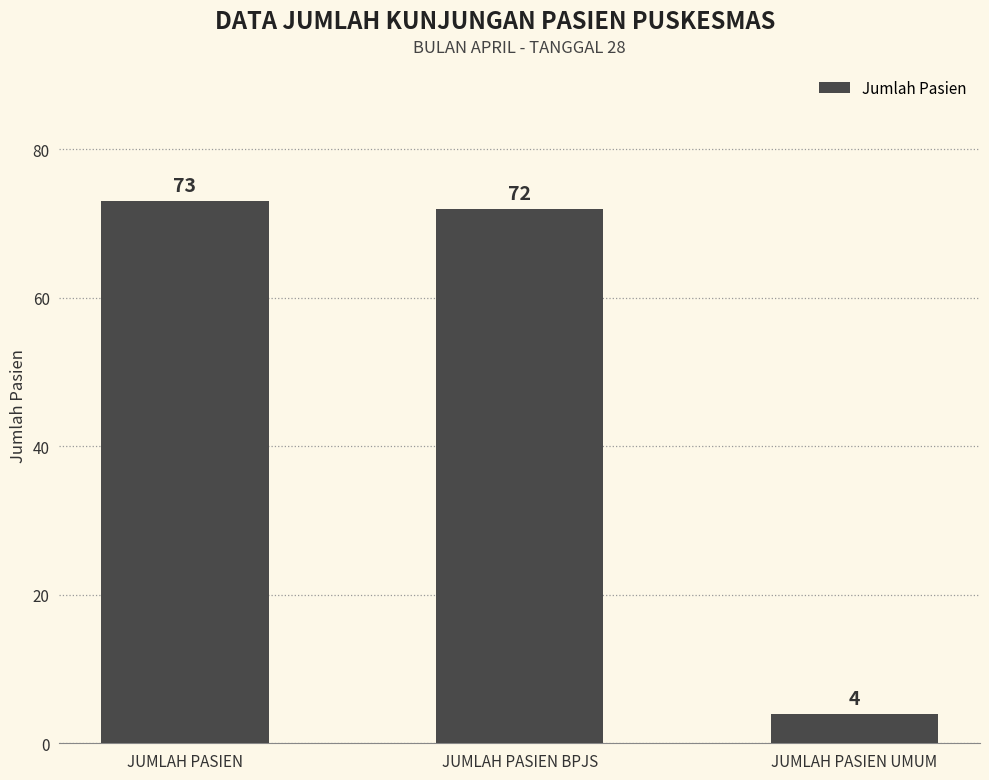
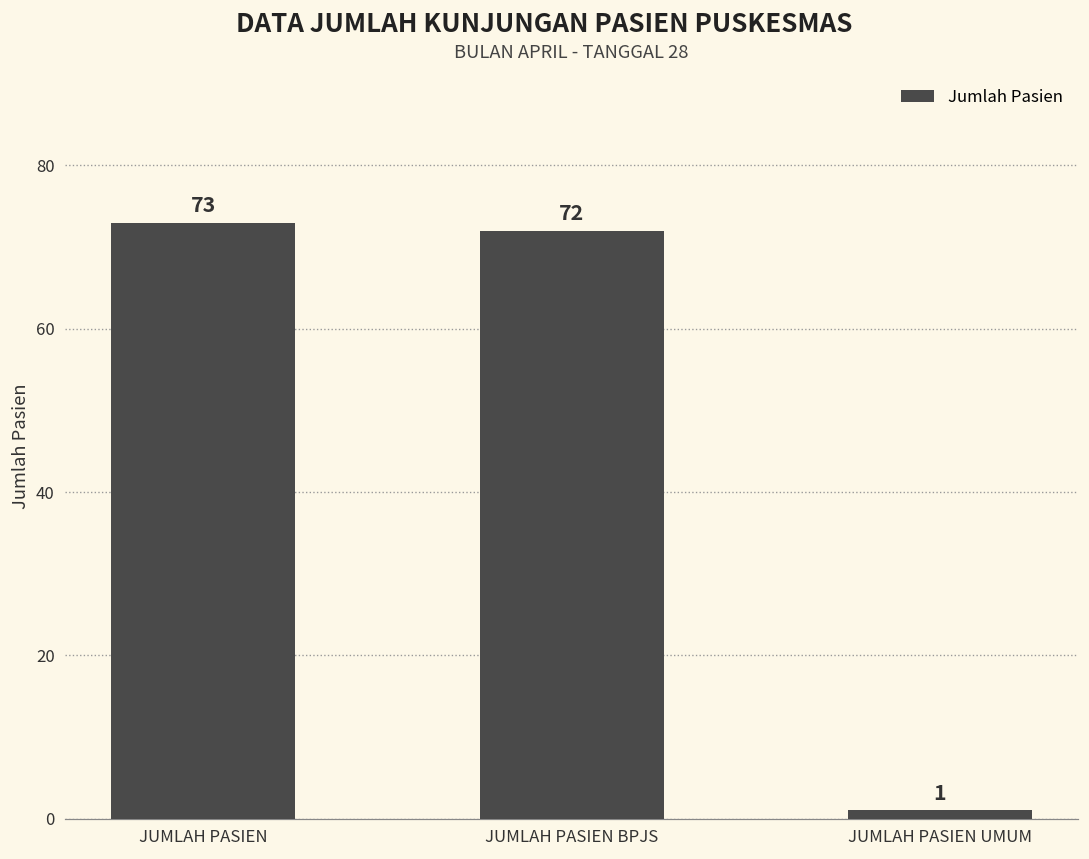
  {
    "JUMLAH PASIEN": 73,
    "JUMLAH PASIEN BPJS": 72,
-   "JUMLAH PASIEN UMUM": 4
+   "JUMLAH PASIEN UMUM": 1
  }
